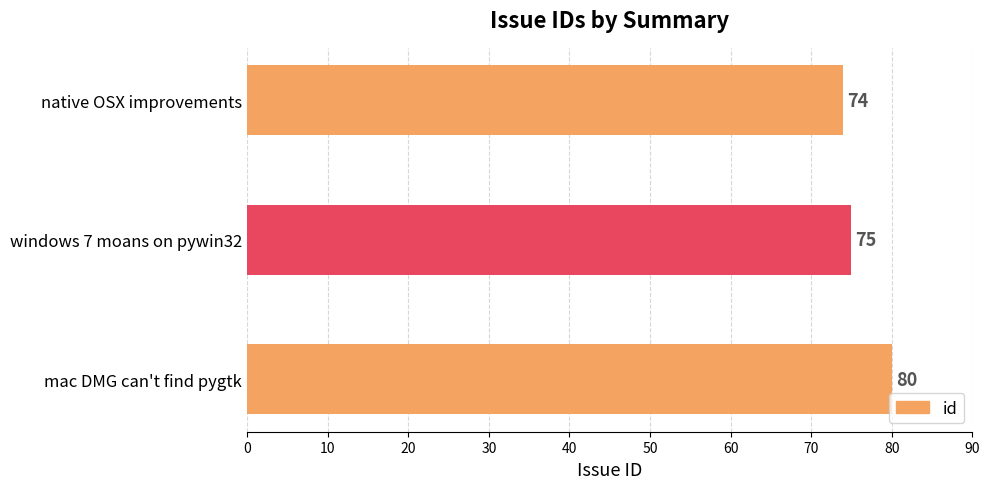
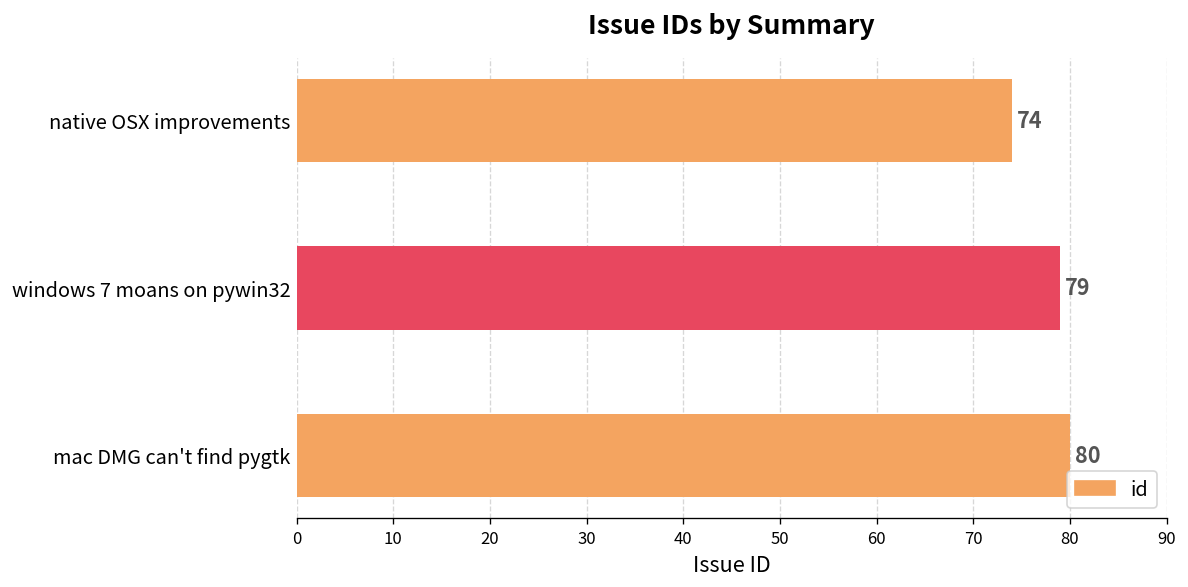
  {
    "native OSX improvements": 74,
-   "windows 7 moans on pywin32": 75,
+   "windows 7 moans on pywin32": 79,
    "mac DMG can't find pygtk": 80
  }
